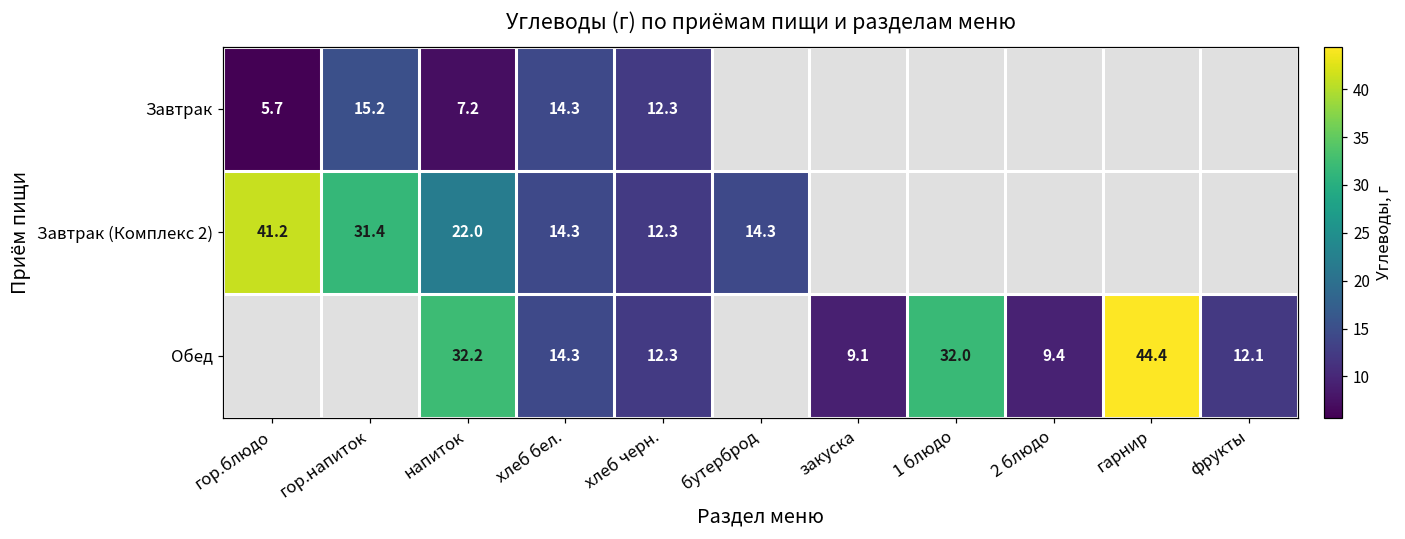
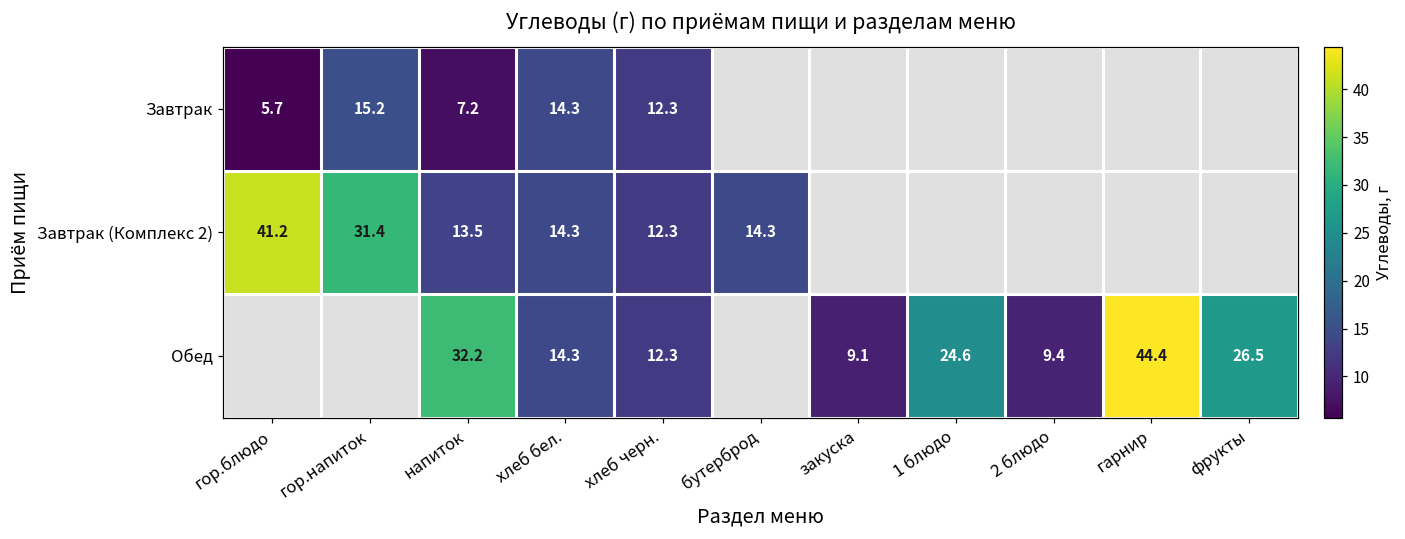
  {
    "Завтрак": {
      "гор.блюдо": 5.7,
      "гор.напиток": 15.2,
      "напиток": 7.2,
      "хлеб бел.": 14.3,
      "хлеб черн.": 12.3
    },
    "Завтрак (Комплекс 2)": {
      "гор.блюдо": 41.2,
      "гор.напиток": 31.4,
-     "напиток": 22.0,
+     "напиток": 13.5,
      "хлеб бел.": 14.3,
      "хлеб черн.": 12.3,
      "бутерброд": 14.3
    },
    "Обед": {
      "напиток": 32.2,
      "хлеб бел.": 14.3,
      "хлеб черн.": 12.3,
      "закуска": 9.1,
-     "1 блюдо": 32.0,
+     "1 блюдо": 24.6,
      "2 блюдо": 9.4,
      "гарнир": 44.4,
-     "фрукты": 12.1
+     "фрукты": 26.5
    }
  }
